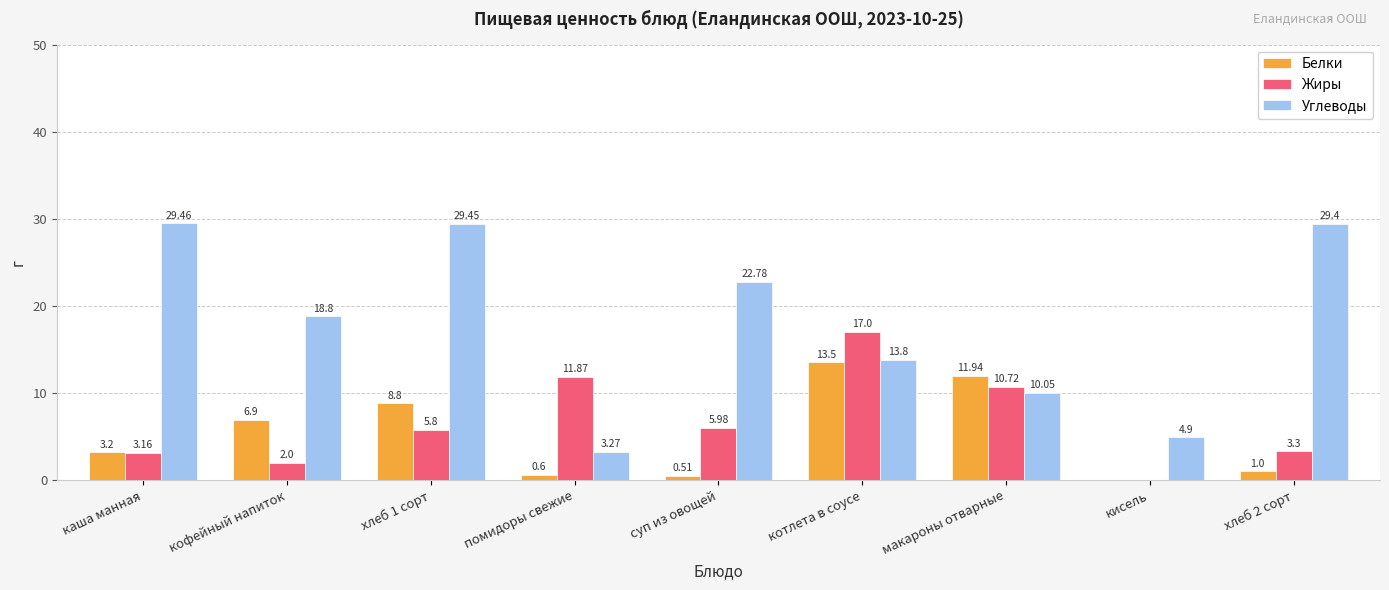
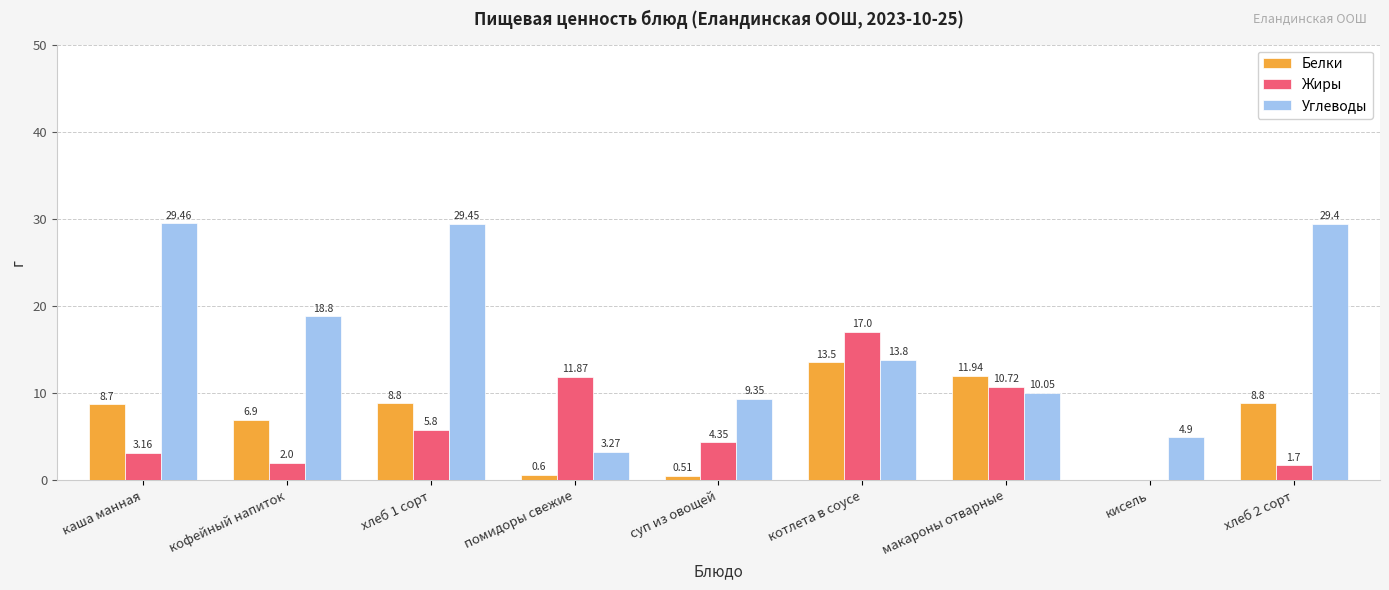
  {
    "Белки": {
-     "каша манная": 3.2,
+     "каша манная": 8.7,
      "кофейный напиток": 6.9,
      "хлеб 1 сорт": 8.8,
      "помидоры свежие": 0.6,
      "суп из овощей": 0.51,
      "котлета в соусе": 13.5,
      "макароны отварные": 11.94,
-     "хлеб 2 сорт": 1.0
+     "хлеб 2 сорт": 8.8
    },
    "Жиры": {
      "каша манная": 3.16,
      "кофейный напиток": 2.0,
      "хлеб 1 сорт": 5.8,
      "помидоры свежие": 11.87,
-     "суп из овощей": 5.98,
+     "суп из овощей": 4.35,
      "котлета в соусе": 17.0,
      "макароны отварные": 10.72,
-     "хлеб 2 сорт": 3.3
+     "хлеб 2 сорт": 1.7
    },
    "Углеводы": {
      "каша манная": 29.46,
      "кофейный напиток": 18.8,
      "хлеб 1 сорт": 29.45,
      "помидоры свежие": 3.27,
-     "суп из овощей": 22.78,
+     "суп из овощей": 9.35,
      "котлета в соусе": 13.8,
      "макароны отварные": 10.05,
      "кисель": 4.9,
      "хлеб 2 сорт": 29.4
    }
  }
